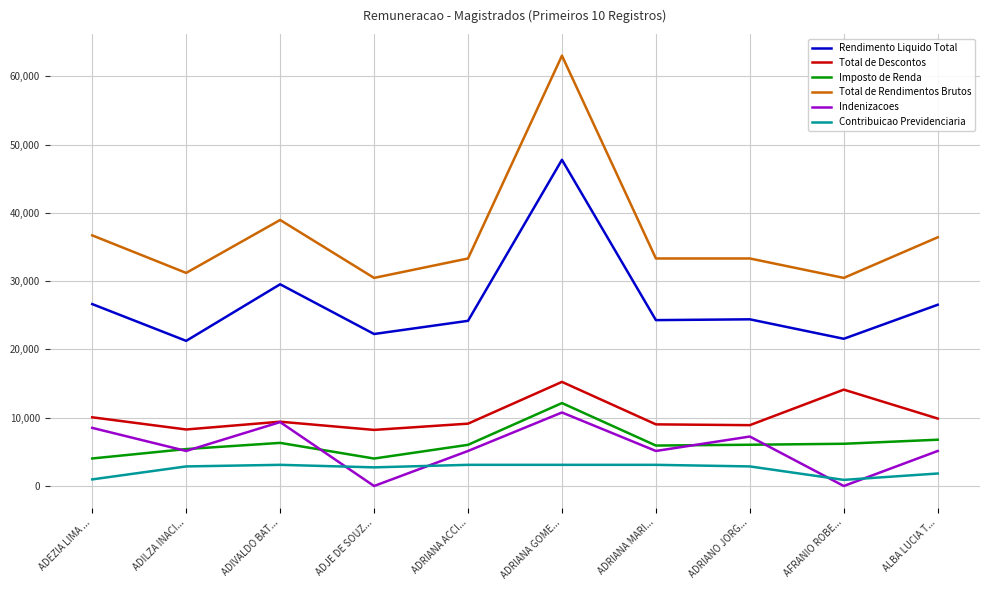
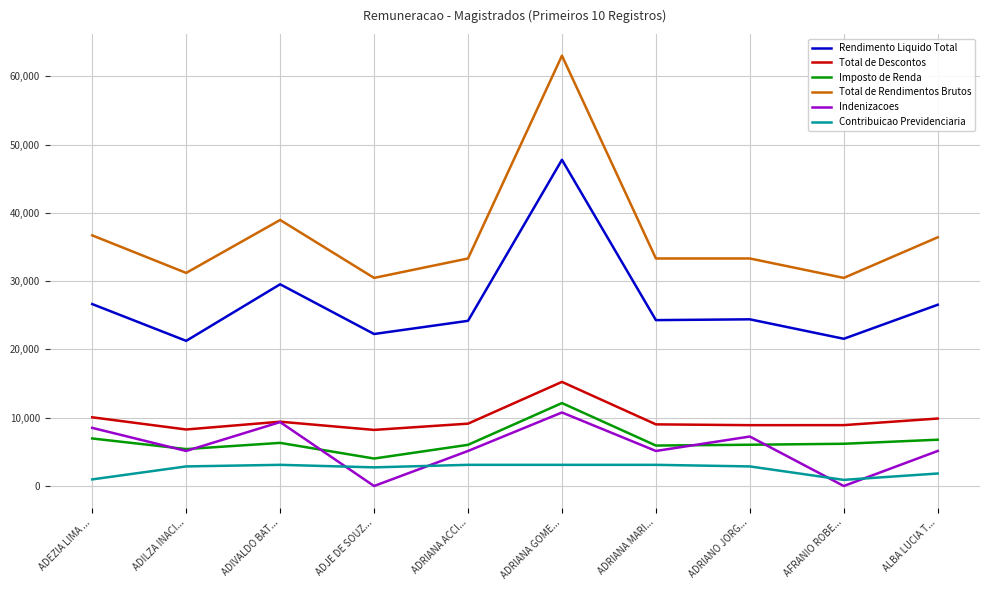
  {
    "Rendimento Liquido Total": {
      "ADEZIA LIMA ...": "27,000",
      "ADILZA INACI...": "21,000",
      "ADIVALDO BAT...": "30,000",
      "ADJE DE SOUZ...": "22,000",
      "ADRIANA ACCI...": "24,000",
      "ADRIANA GOME...": "48,000",
      "ADRIANA MARI...": "24,000",
      "ADRIANO JORG...": "24,000",
      "AFRANIO ROBE...": "22,000",
      "ALBA LUCIA T...": "27,000"
    },
    "Total de Descontos": {
      "ADEZIA LIMA ...": "10,000",
      "ADILZA INACI...": "8,000",
      "ADJE DE SOUZ...": "8,000",
      "ADRIANA ACCI...": "9,000",
      "ADRIANA GOME...": "15,000",
      "ADRIANA MARI...": "9,000",
      "ADRIANO JORG...": "9,000",
-     "AFRANIO ROBE...": "14,000",
+     "AFRANIO ROBE...": "9,000",
      "ALBA LUCIA T...": "10,000"
    },
    "Imposto de Renda": {
-     "ADEZIA LIMA ...": "4,000",
+     "ADEZIA LIMA ...": "7,000",
      "ADIVALDO BAT...": "6,000",
      "ADJE DE SOUZ...": "4,000",
      "ADRIANA ACCI...": "6,000",
      "ADRIANA GOME...": "12,000",
      "ADRIANA MARI...": "6,000",
      "ADRIANO JORG...": "6,000",
      "AFRANIO ROBE...": "6,000",
      "ALBA LUCIA T...": "7,000"
    },
    "Total de Rendimentos Brutos": {
      "ADEZIA LIMA ...": "37,000",
      "ADILZA INACI...": "31,000",
      "ADIVALDO BAT...": "39,000",
      "ADJE DE SOUZ...": "30,000",
      "ADRIANA ACCI...": "33,000",
      "ADRIANA GOME...": "63,000",
      "ADRIANA MARI...": "33,000",
      "ADRIANO JORG...": "33,000",
      "AFRANIO ROBE...": "30,000",
      "ALBA LUCIA T...": "36,000"
    },
    "Indenizacoes": {
      "ADEZIA LIMA ...": "9,000",
      "ADJE DE SOUZ...": "0",
      "ADRIANA ACCI...": "5,000",
      "ADRIANA GOME...": "11,000",
      "ADRIANA MARI...": "5,000",
      "ADRIANO JORG...": "7,000",
      "AFRANIO ROBE...": "0",
      "ALBA LUCIA T...": "5,000"
    },
    "Contribuicao Previdenciaria": {
      "ADEZIA LIMA ...": "1,000",
      "ADILZA INACI...": "3,000",
      "ADIVALDO BAT...": "3,000",
      "ADJE DE SOUZ...": "3,000",
      "ADRIANA ACCI...": "3,000",
      "ADRIANA GOME...": "3,000",
      "ADRIANA MARI...": "3,000",
      "ADRIANO JORG...": "3,000",
      "AFRANIO ROBE...": "1,000",
      "ALBA LUCIA T...": "2,000"
    }
  }
